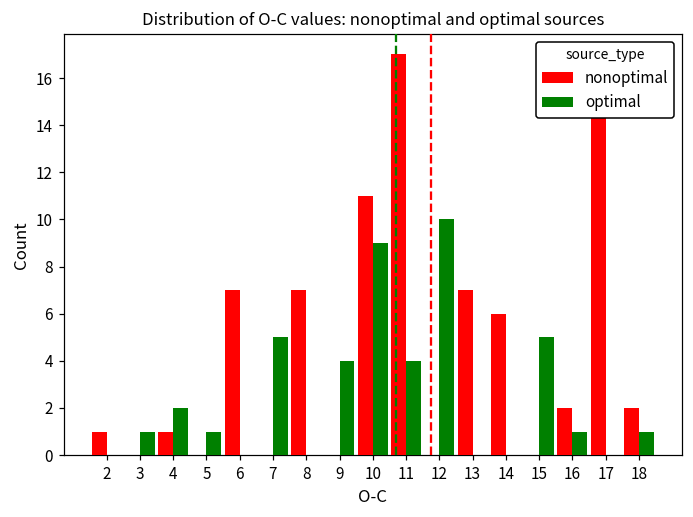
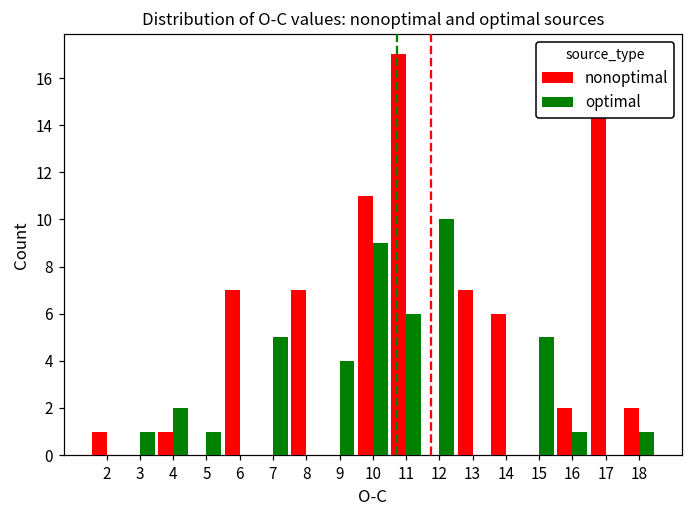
  {
    "nonoptimal": {
      "2": 1,
      "3": 0,
      "4": 1,
      "5": 0,
      "6": 7,
      "7": 0,
      "8": 7,
      "9": 0,
      "10": 11,
      "11": 17,
      "12": 0,
      "13": 7,
      "14": 6,
      "15": 0,
      "16": 2,
      "18": 2
    },
    "optimal": {
      "2": 0,
      "3": 1,
      "4": 2,
      "5": 1,
      "6": 0,
      "7": 5,
      "8": 0,
      "9": 4,
      "10": 9,
-     "11": 4,
+     "11": 6,
      "12": 10,
      "13": 0,
      "14": 0,
      "15": 5,
      "16": 1,
      "17": 0,
      "18": 1
    }
  }
